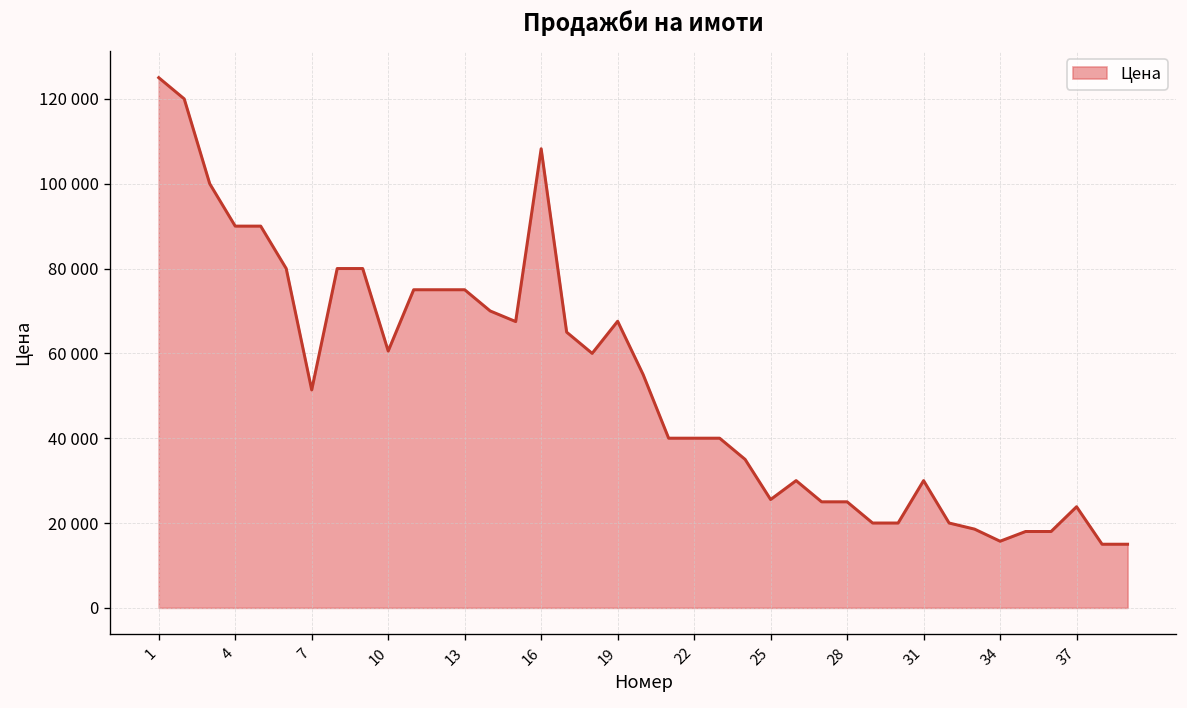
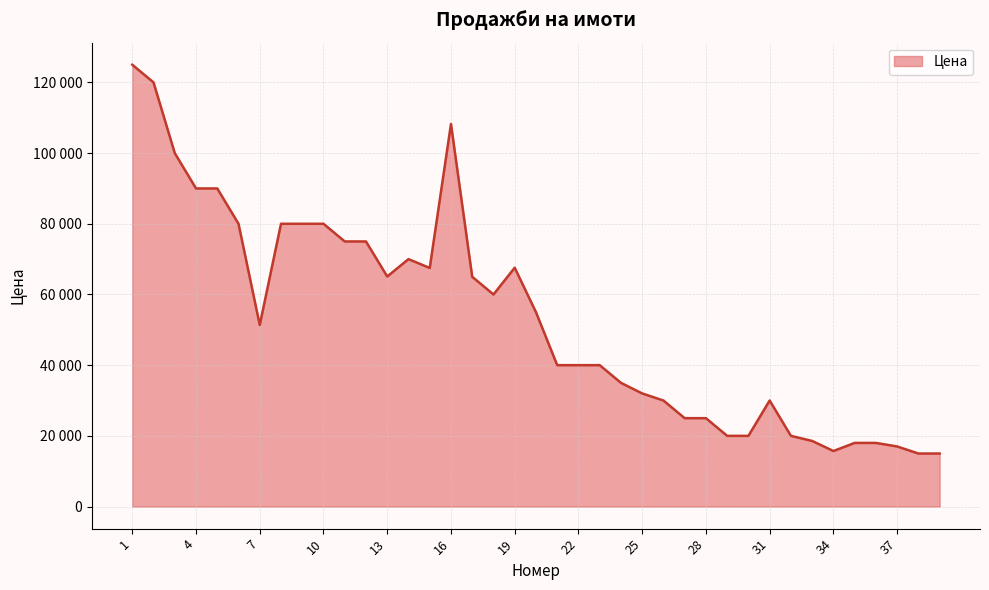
  {
    "1": 125000,
    "4": 90000,
    "7": 51000,
-   "10": 61000,
-   "13": 75000,
+   "10": 80000,
+   "13": 65000,
    "16": 108000,
    "19": 68000,
    "22": 40000,
-   "25": 26000,
+   "25": 32000,
    "28": 25000,
    "31": 30000,
    "34": 16000,
-   "37": 24000
+   "37": 17000
  }
